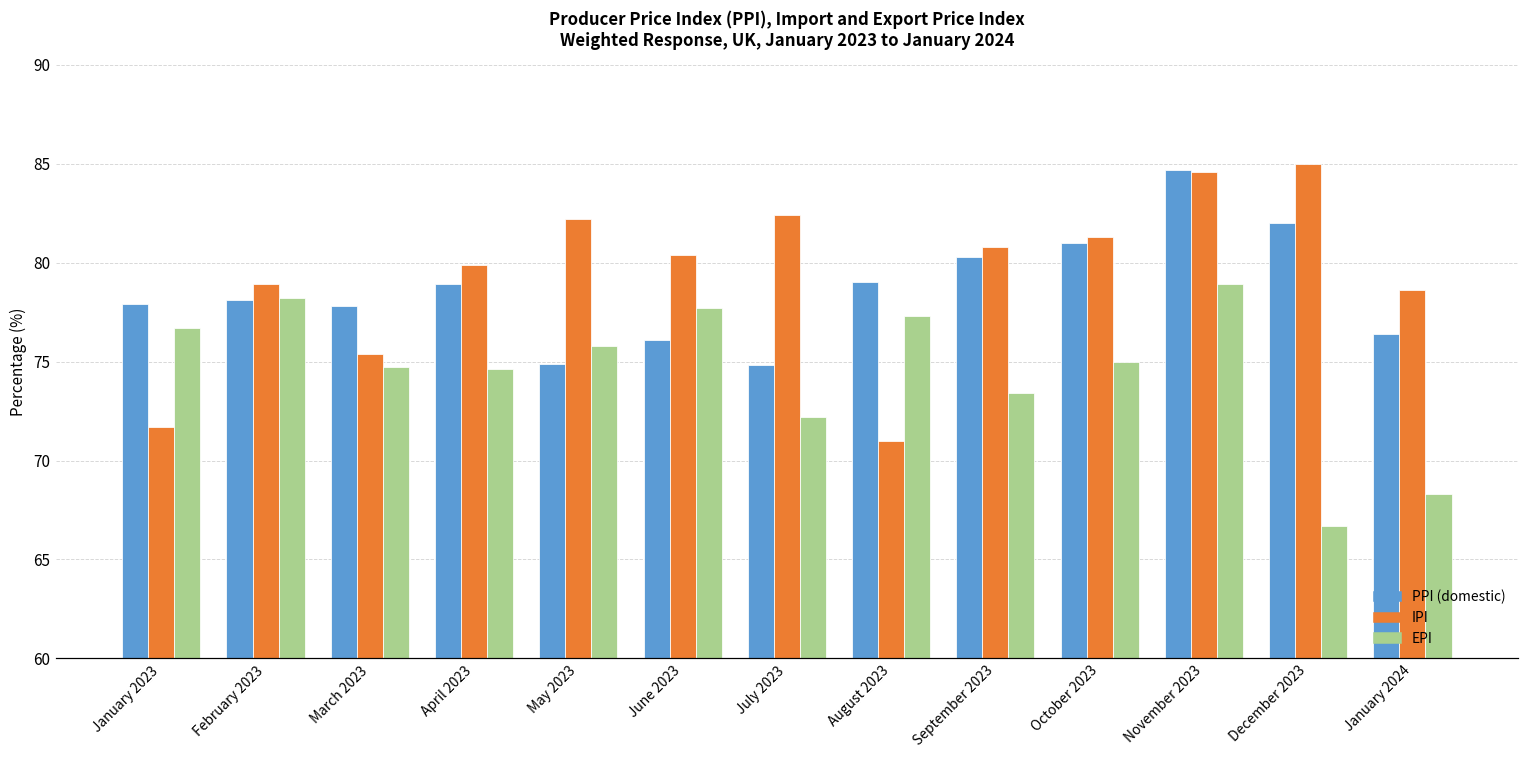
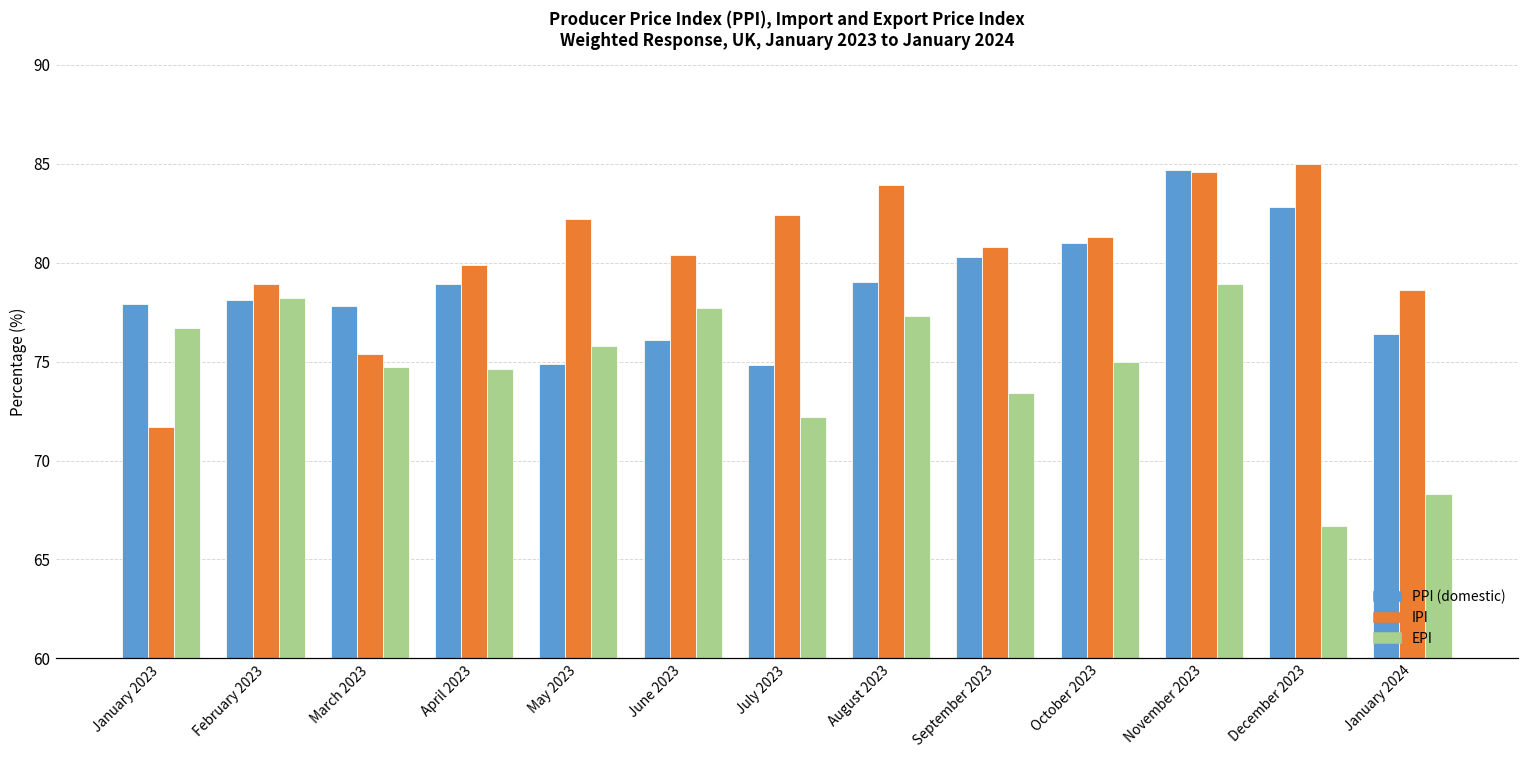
  {
    "PPI (domestic)": {
      "January 2023": 77.9,
      "February 2023": 78.1,
      "March 2023": 77.8,
      "April 2023": 78.9,
      "May 2023": 74.9,
      "June 2023": 76.1,
      "July 2023": 74.8,
      "August 2023": 79.0,
      "September 2023": 80.3,
      "October 2023": 81.0,
      "November 2023": 84.7,
-     "December 2023": 82.0,
+     "December 2023": 82.8,
      "January 2024": 76.4
    },
    "IPI": {
      "January 2023": 71.7,
      "February 2023": 78.9,
      "March 2023": 75.4,
      "April 2023": 79.9,
      "May 2023": 82.2,
      "June 2023": 80.4,
      "July 2023": 82.4,
-     "August 2023": 71.0,
+     "August 2023": 83.9,
      "September 2023": 80.8,
      "October 2023": 81.3,
      "November 2023": 84.6,
      "December 2023": 85.0,
      "January 2024": 78.6
    },
    "EPI": {
      "January 2023": 76.7,
      "February 2023": 78.2,
      "March 2023": 74.7,
      "April 2023": 74.6,
      "May 2023": 75.8,
      "June 2023": 77.7,
      "July 2023": 72.2,
      "August 2023": 77.3,
      "September 2023": 73.4,
      "October 2023": 75.0,
      "November 2023": 78.9,
      "December 2023": 66.7,
      "January 2024": 68.3
    }
  }
